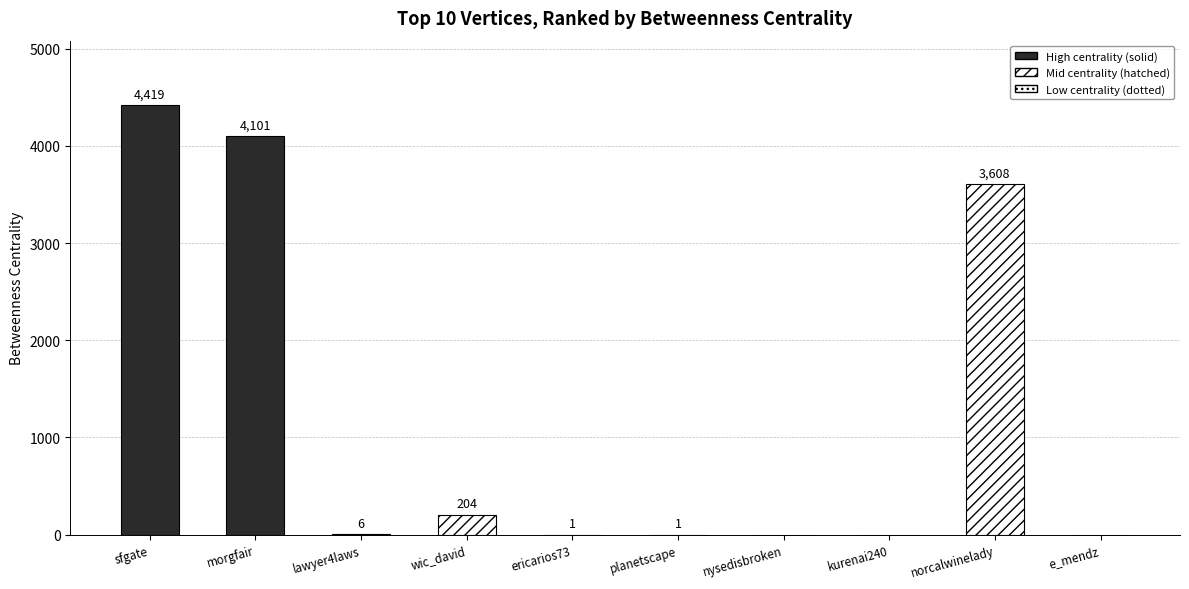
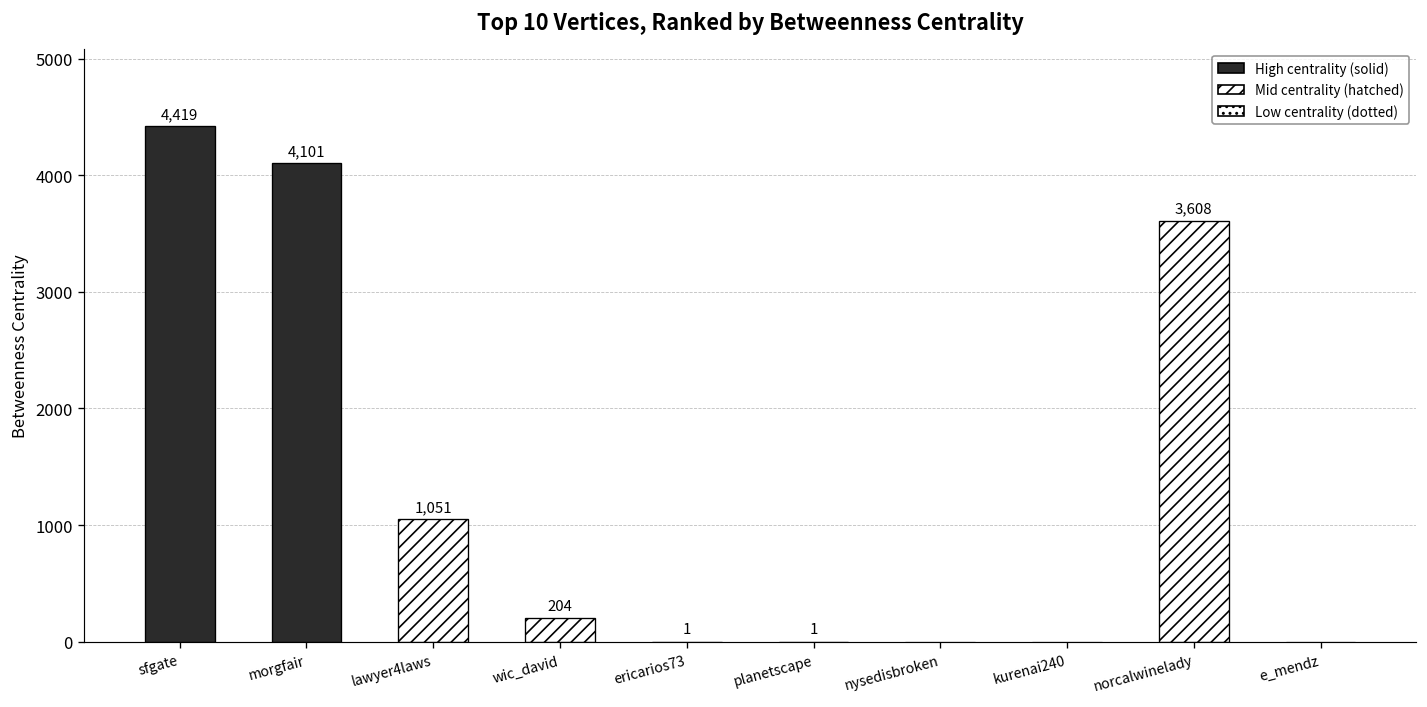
  {
    "sfgate": "4,419",
    "morgfair": "4,101",
-   "lawyer4laws": "6",
+   "lawyer4laws": "1,051",
    "wic_david": "204",
    "ericarios73": "1",
    "planetscape": "1",
    "norcalwinelady": "3,608"
  }
